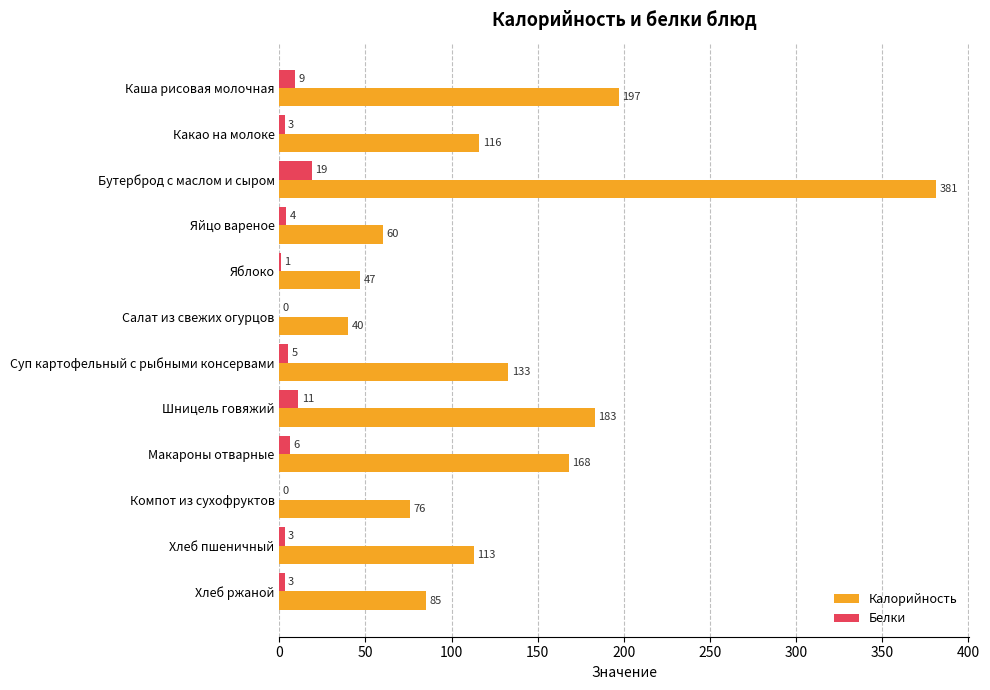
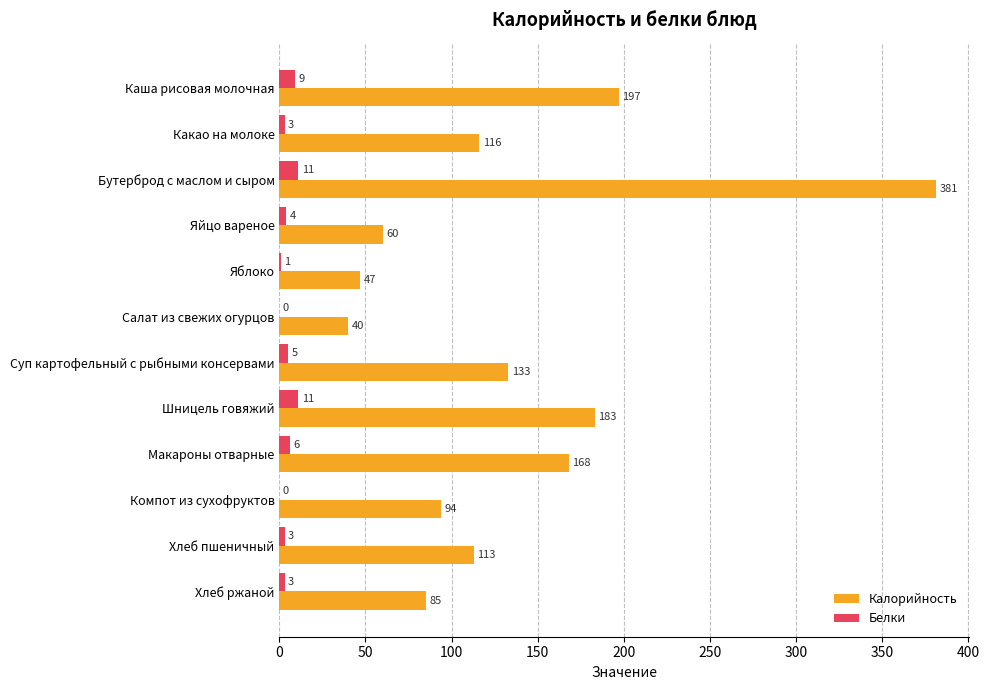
  {
    "Калорийность": {
      "Каша рисовая молочная": 197,
      "Какао на молоке": 116,
      "Бутерброд с маслом и сыром": 381,
      "Яйцо вареное": 60,
      "Яблоко": 47,
      "Салат из свежих огурцов": 40,
      "Суп картофельный с рыбными консервами": 133,
      "Шницель говяжий": 183,
      "Макароны отварные": 168,
-     "Компот из сухофруктов": 76,
+     "Компот из сухофруктов": 94,
      "Хлеб пшеничный": 113,
      "Хлеб ржаной": 85
    },
    "Белки": {
      "Каша рисовая молочная": 9,
      "Какао на молоке": 3,
-     "Бутерброд с маслом и сыром": 19,
+     "Бутерброд с маслом и сыром": 11,
      "Яйцо вареное": 4,
      "Яблоко": 1,
      "Салат из свежих огурцов": 0,
      "Суп картофельный с рыбными консервами": 5,
      "Шницель говяжий": 11,
      "Макароны отварные": 6,
      "Компот из сухофруктов": 0,
      "Хлеб пшеничный": 3,
      "Хлеб ржаной": 3
    }
  }
